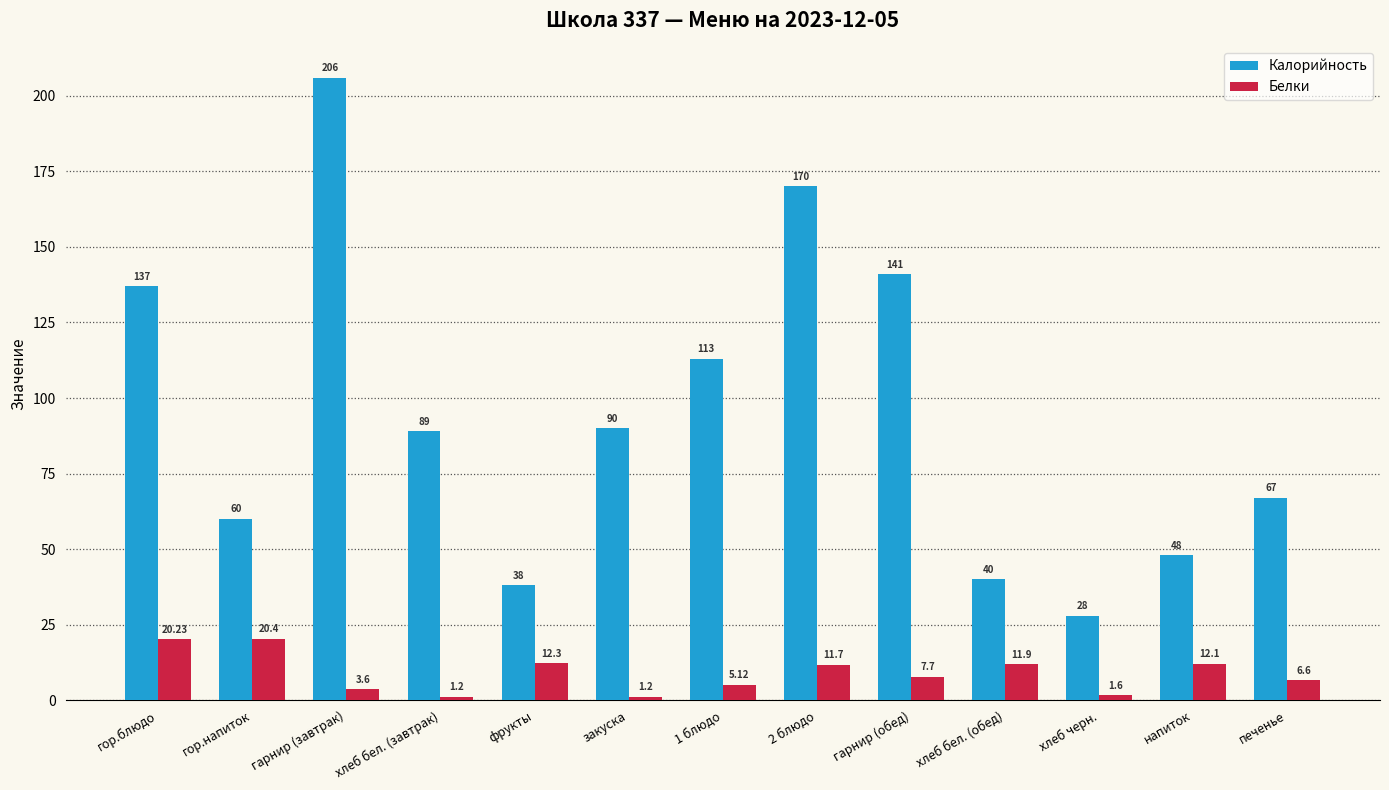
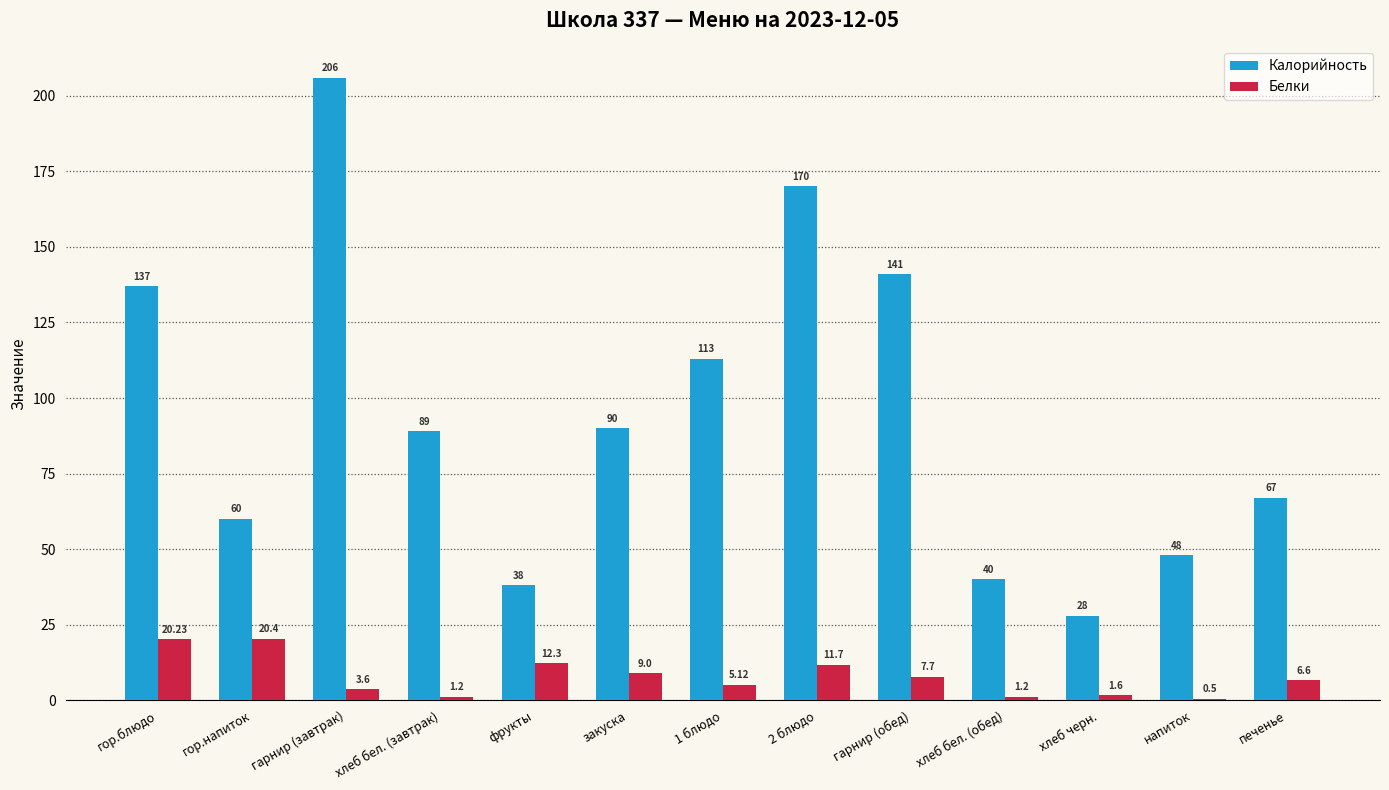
  {
    "Калорийность": {
      "гор.блюдо": 137,
      "гор.напиток": 60,
      "гарнир (завтрак)": 206,
      "хлеб бел. (завтрак)": 89,
      "фрукты": 38,
      "закуска": 90,
      "1 блюдо": 113,
      "2 блюдо": 170,
      "гарнир (обед)": 141,
      "хлеб бел. (обед)": 40,
      "хлеб черн.": 28,
      "напиток": 48,
      "печенье": 67
    },
    "Белки": {
      "гор.блюдо": 20.23,
      "гор.напиток": 20.4,
      "гарнир (завтрак)": 3.6,
      "хлеб бел. (завтрак)": 1.2,
      "фрукты": 12.3,
-     "закуска": 1.2,
+     "закуска": 9.0,
      "1 блюдо": 5.12,
      "2 блюдо": 11.7,
      "гарнир (обед)": 7.7,
-     "хлеб бел. (обед)": 11.9,
+     "хлеб бел. (обед)": 1.2,
      "хлеб черн.": 1.6,
-     "напиток": 12.1,
+     "напиток": 0.5,
      "печенье": 6.6
    }
  }
